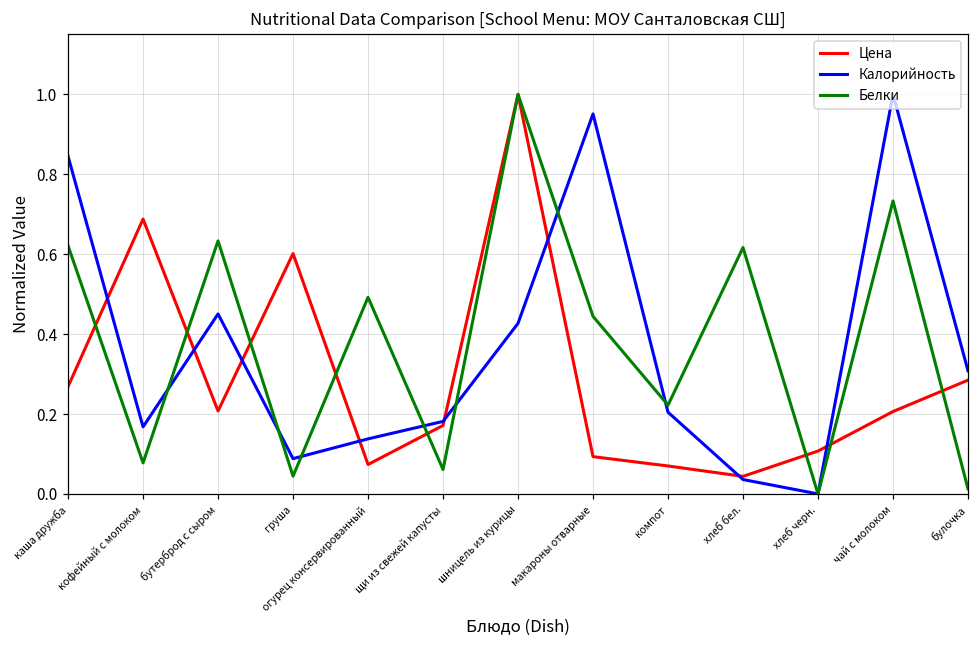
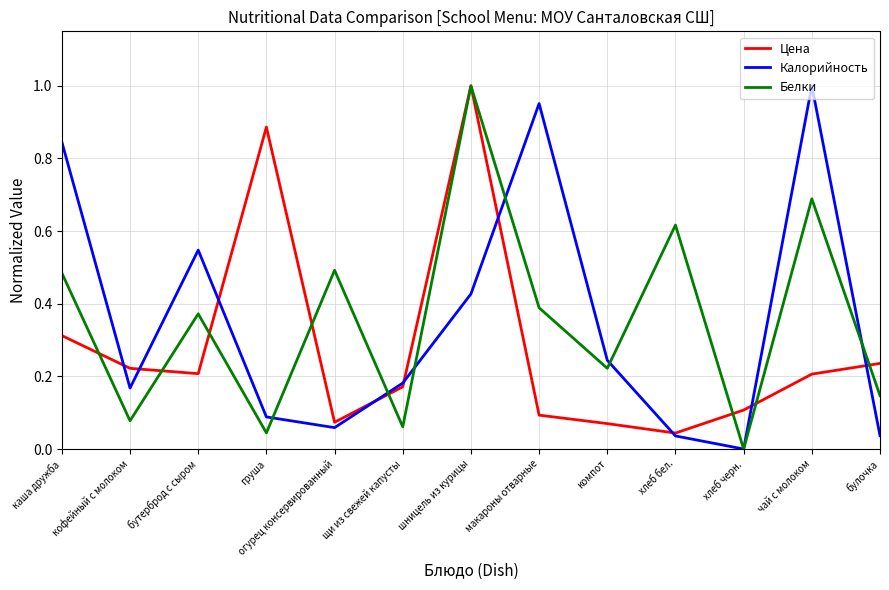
  {
    "Цена": {
-     "каша дружба": 0.27,
-     "кофейный с молоком": 0.69,
+     "каша дружба": 0.31,
+     "кофейный с молоком": 0.22,
      "бутерброд с сыром": 0.21,
-     "груша": 0.60,
+     "груша": 0.89,
      "огурец консервированный": 0.07,
      "щи из свежей капусты": 0.17,
      "макароны отварные": 0.09,
      "компот": 0.07,
      "хлеб бел.": 0.04,
      "хлеб черн.": 0.11,
      "чай с молоком": 0.21,
-     "булочка": 0.28
+     "булочка": 0.24
    },
    "Калорийность": {
      "каша дружба": 0.85,
      "кофейный с молоком": 0.17,
-     "бутерброд с сыром": 0.45,
+     "бутерброд с сыром": 0.55,
      "груша": 0.09,
-     "огурец консервированный": 0.14,
+     "огурец консервированный": 0.06,
      "щи из свежей капусты": 0.18,
      "шницель из курицы": 0.43,
      "макароны отварные": 0.95,
-     "компот": 0.20,
+     "компот": 0.24,
      "хлеб бел.": 0.04,
-     "булочка": 0.31
+     "булочка": 0.04
    },
    "Белки": {
-     "каша дружба": 0.62,
+     "каша дружба": 0.48,
      "кофейный с молоком": 0.08,
-     "бутерброд с сыром": 0.63,
+     "бутерброд с сыром": 0.37,
      "груша": 0.04,
      "огурец консервированный": 0.49,
      "щи из свежей капусты": 0.06,
-     "макароны отварные": 0.44,
+     "макароны отварные": 0.39,
      "компот": 0.22,
      "хлеб бел.": 0.62,
-     "чай с молоком": 0.73,
-     "булочка": 0.01
+     "чай с молоком": 0.69,
+     "булочка": 0.15
    }
  }
